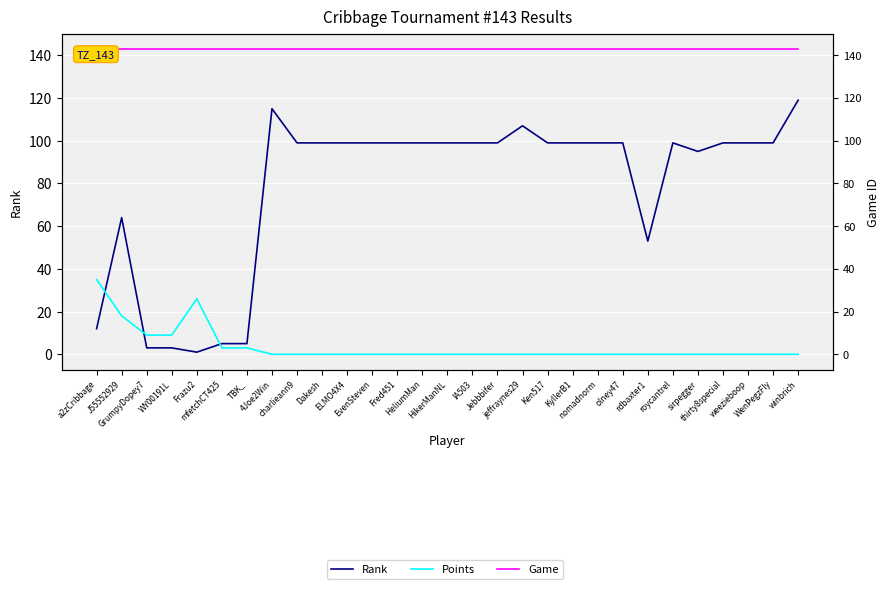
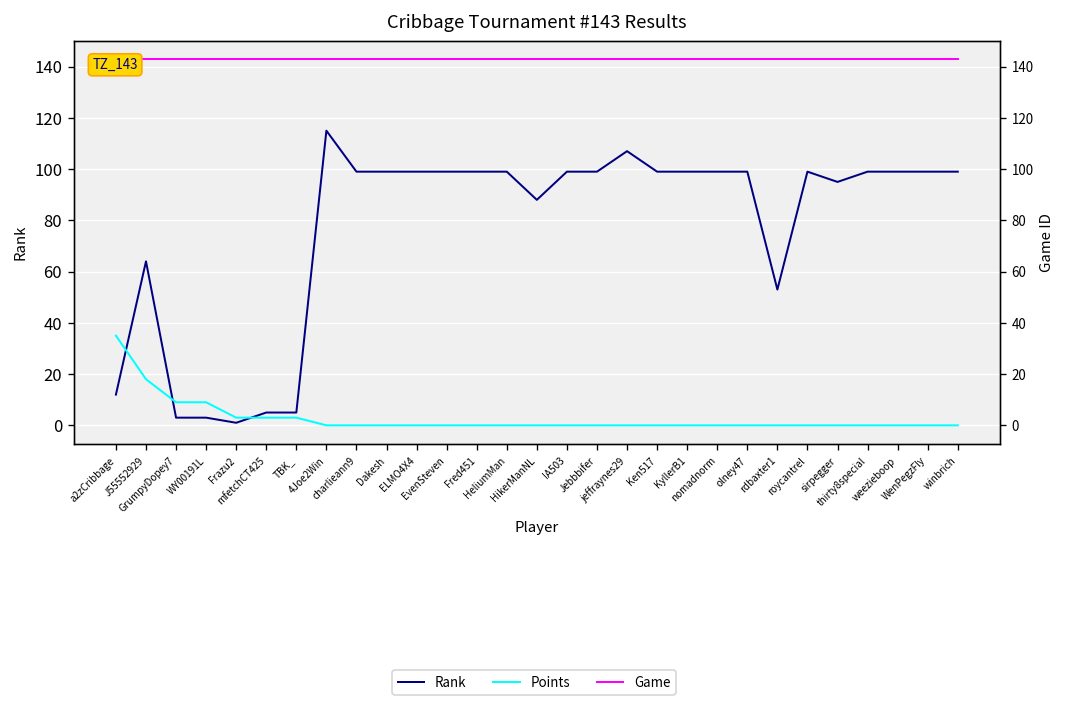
  {
    "Rank": {
      "a2zCribbage": 12,
      "J55552929": 64,
      "GrumpyDopey7": 3,
      "WY00191L": 3,
      "Frazu2": 1,
      "mfetchCT425": 5,
      "TBK_": 5,
      "4Joe2Win": 115,
      "charlieann9": 99,
      "Dakesh": 99,
      "ELMO4X4": 99,
      "EvenSteven": 99,
      "Fred451": 99,
      "HeliumMan": 99,
-     "HikerManNL": 99,
+     "HikerManNL": 88,
      "IA503": 99,
      "Jebbbifer": 99,
      "jeffraynes29": 107,
      "Ken517": 99,
      "KyllerB1": 99,
      "nomadnorm": 99,
      "olney47": 99,
      "rdbaxter1": 53,
      "roycantrel": 99,
      "sirpegger": 95,
      "thirty8special": 99,
      "weezieboop": 99,
      "WenPegzFly": 99,
-     "winbrich": 119
+     "winbrich": 99
    },
    "Points": {
      "a2zCribbage": 35,
      "J55552929": 18,
      "GrumpyDopey7": 9,
      "WY00191L": 9,
-     "Frazu2": 26,
+     "Frazu2": 3,
      "mfetchCT425": 3,
      "TBK_": 3,
      "4Joe2Win": 0,
      "charlieann9": 0,
      "Dakesh": 0,
      "ELMO4X4": 0,
      "EvenSteven": 0,
      "Fred451": 0,
      "HeliumMan": 0,
      "HikerManNL": 0,
      "IA503": 0,
      "Jebbbifer": 0,
      "jeffraynes29": 0,
      "Ken517": 0,
      "KyllerB1": 0,
      "nomadnorm": 0,
      "olney47": 0,
      "rdbaxter1": 0,
      "roycantrel": 0,
      "sirpegger": 0,
      "thirty8special": 0,
      "weezieboop": 0,
      "WenPegzFly": 0,
      "winbrich": 0
    },
    "Game": {
      "GrumpyDopey7": 143,
      "WY00191L": 143,
      "Frazu2": 143,
      "mfetchCT425": 143,
      "TBK_": 143,
      "4Joe2Win": 143,
      "charlieann9": 143,
      "Dakesh": 143,
      "ELMO4X4": 143,
      "EvenSteven": 143,
      "Fred451": 143,
      "HeliumMan": 143,
      "HikerManNL": 143,
      "IA503": 143,
      "Jebbbifer": 143,
      "jeffraynes29": 143,
      "Ken517": 143,
      "KyllerB1": 143,
      "nomadnorm": 143,
      "olney47": 143,
      "rdbaxter1": 143,
      "roycantrel": 143,
      "sirpegger": 143,
      "thirty8special": 143,
      "weezieboop": 143,
      "WenPegzFly": 143,
      "winbrich": 143
    }
  }
